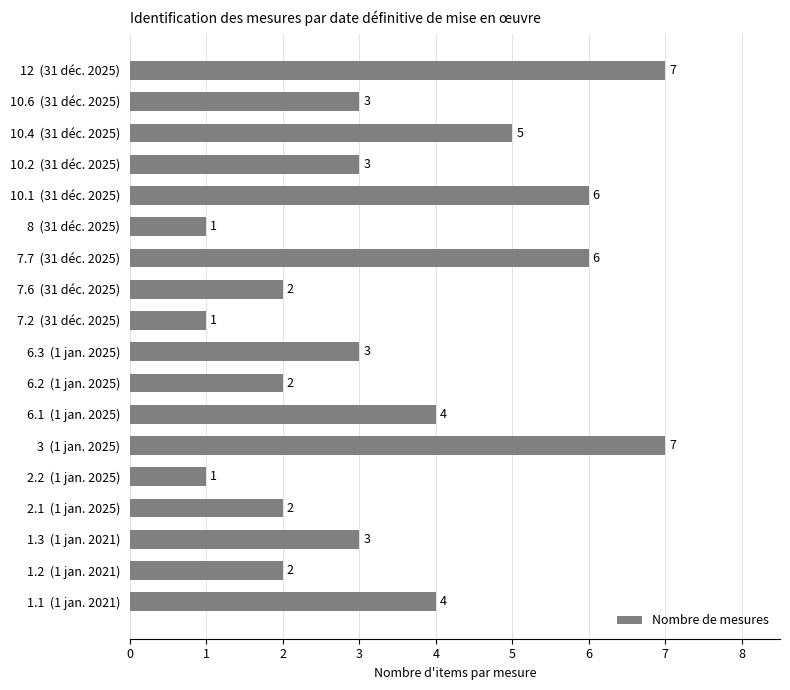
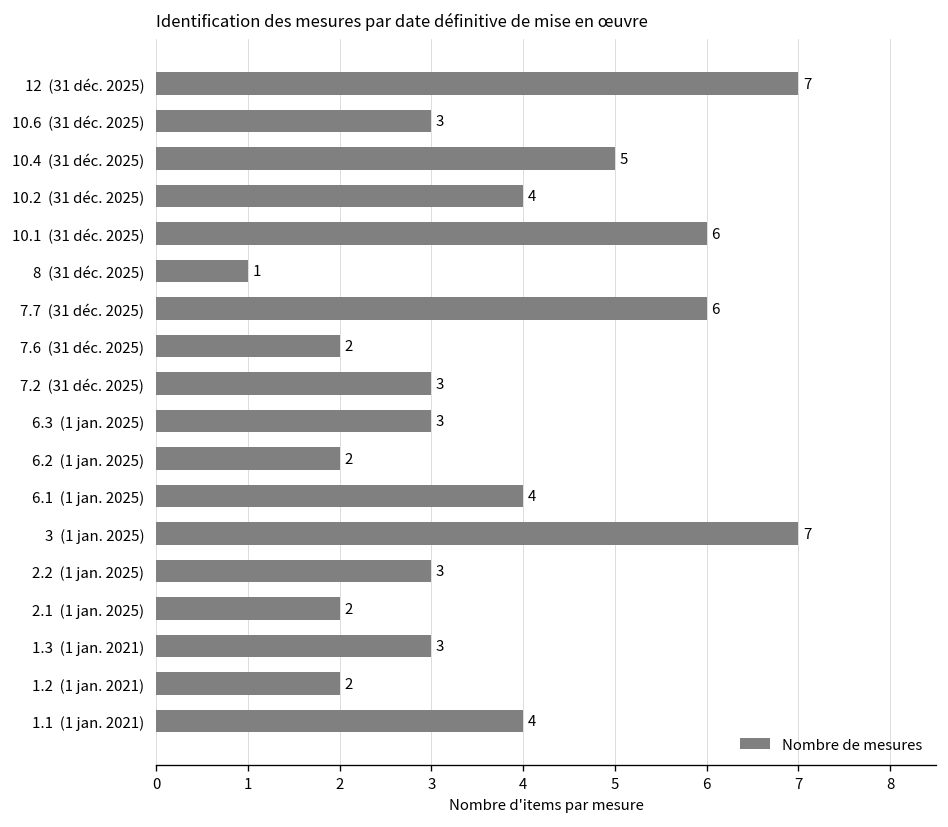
  {
    "12 (31 déc. 2025)": 7,
    "10.6 (31 déc. 2025)": 3,
    "10.4 (31 déc. 2025)": 5,
-   "10.2 (31 déc. 2025)": 3,
+   "10.2 (31 déc. 2025)": 4,
    "10.1 (31 déc. 2025)": 6,
    "8 (31 déc. 2025)": 1,
    "7.7 (31 déc. 2025)": 6,
    "7.6 (31 déc. 2025)": 2,
-   "7.2 (31 déc. 2025)": 1,
+   "7.2 (31 déc. 2025)": 3,
    "6.3 (1 jan. 2025)": 3,
    "6.2 (1 jan. 2025)": 2,
    "6.1 (1 jan. 2025)": 4,
    "3 (1 jan. 2025)": 7,
-   "2.2 (1 jan. 2025)": 1,
+   "2.2 (1 jan. 2025)": 3,
    "2.1 (1 jan. 2025)": 2,
    "1.3 (1 jan. 2021)": 3,
    "1.2 (1 jan. 2021)": 2,
    "1.1 (1 jan. 2021)": 4
  }
